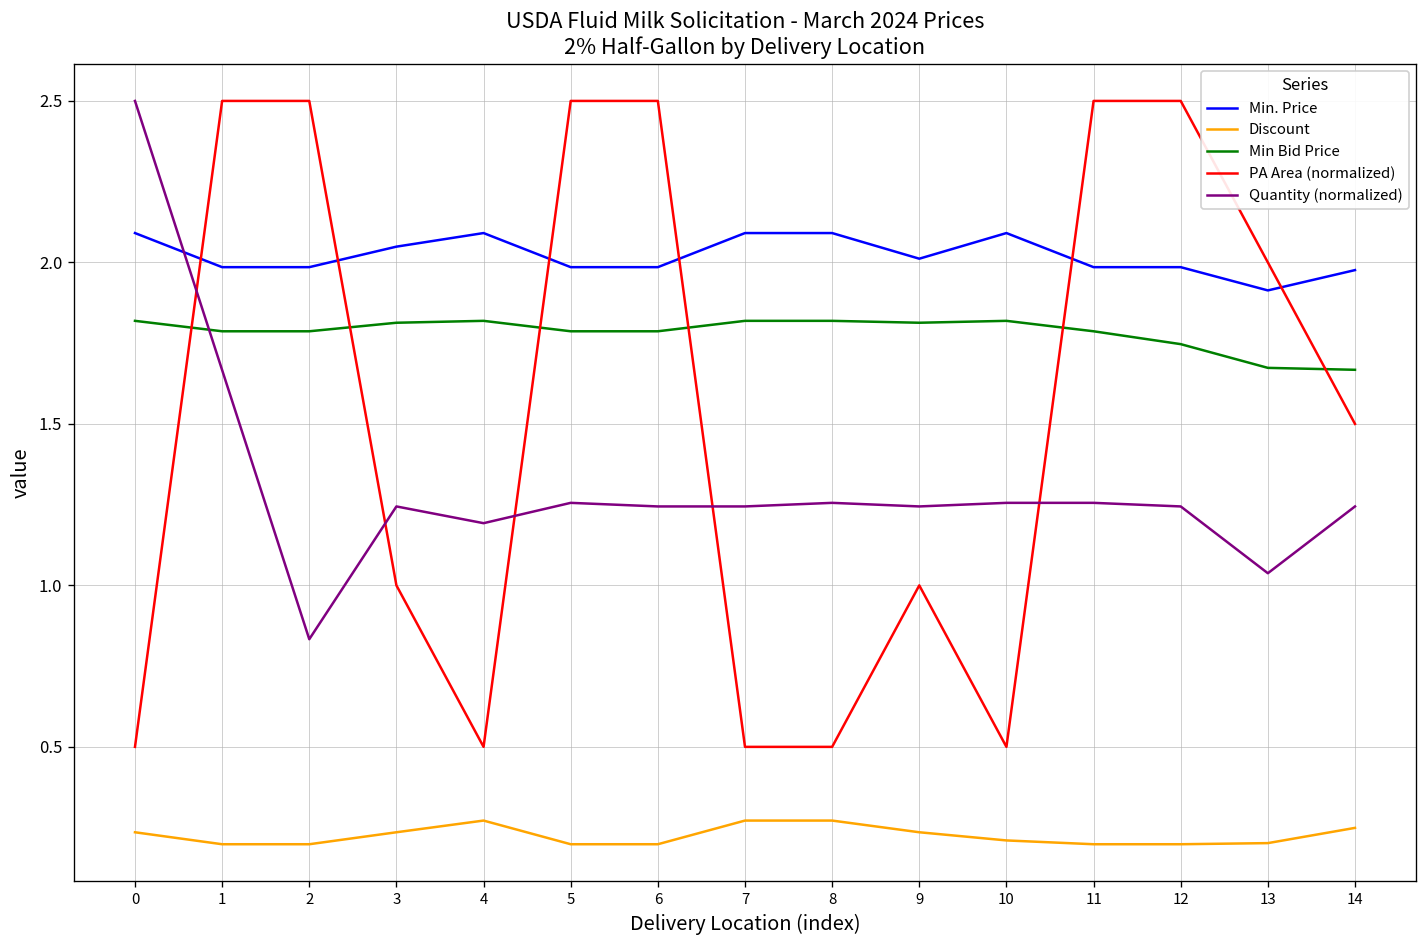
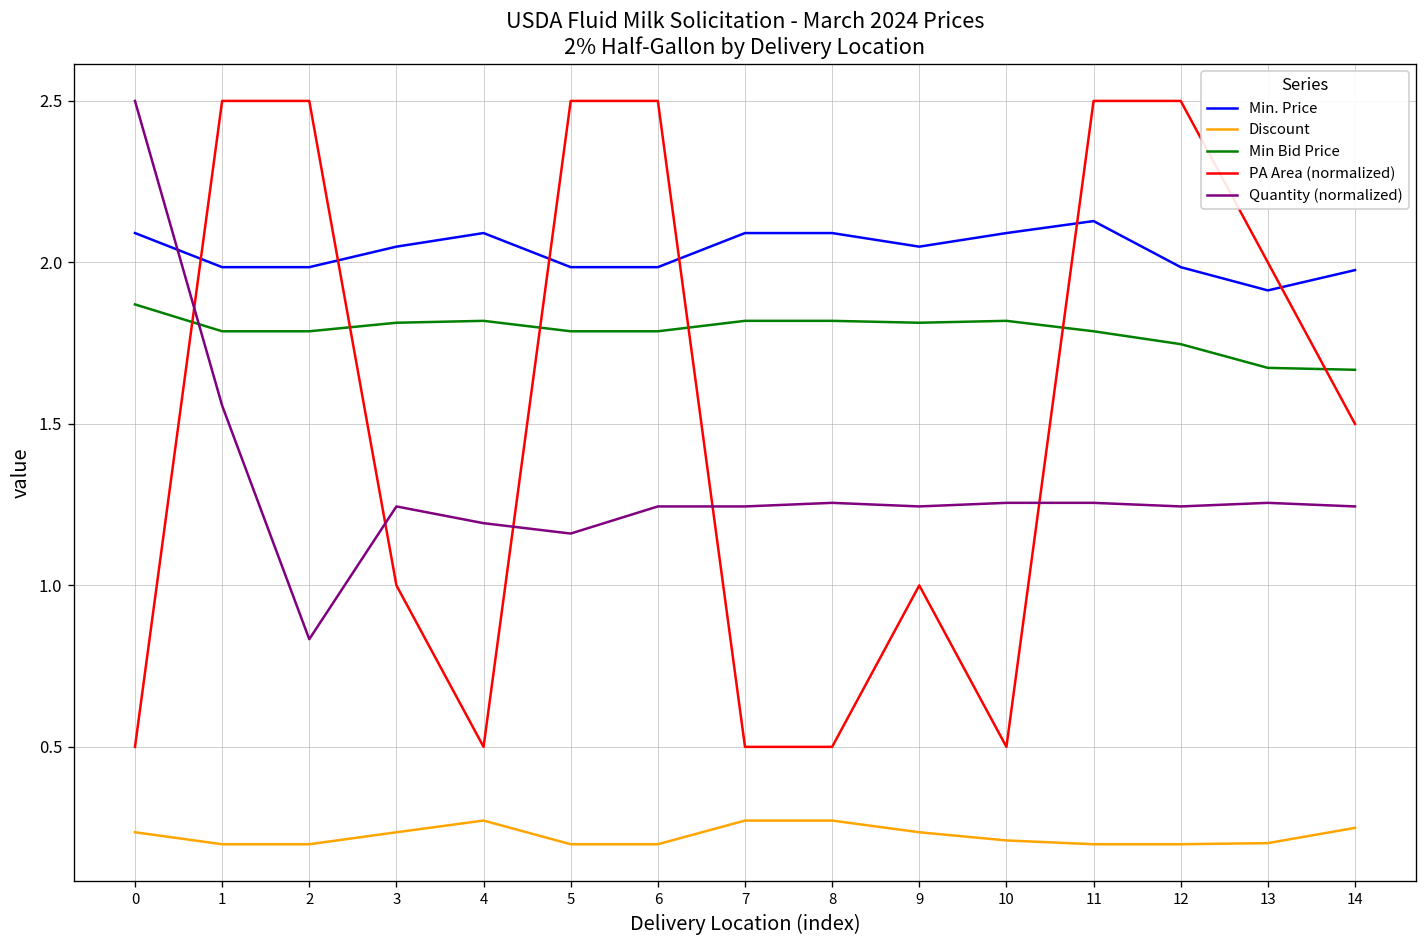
  {
    "Min. Price": {
      "0": 2.09,
      "1": 1.99,
      "2": 1.99,
      "3": 2.05,
      "4": 2.09,
      "5": 1.99,
      "6": 1.99,
      "7": 2.09,
      "8": 2.09,
-     "9": 2.01,
+     "9": 2.05,
      "10": 2.09,
-     "11": 1.99,
+     "11": 2.13,
      "12": 1.99,
      "13": 1.91,
      "14": 1.98
    },
    "Discount": {
      "0": 0.24,
      "1": 0.20,
      "2": 0.20,
      "3": 0.24,
      "4": 0.27,
      "5": 0.20,
      "6": 0.20,
      "7": 0.27,
      "8": 0.27,
      "9": 0.24,
      "10": 0.21,
      "11": 0.20,
      "12": 0.20,
      "13": 0.20,
      "14": 0.25
    },
    "Min Bid Price": {
-     "0": 1.82,
+     "0": 1.87,
      "1": 1.79,
      "2": 1.79,
      "3": 1.81,
      "4": 1.82,
      "5": 1.79,
      "6": 1.79,
      "7": 1.82,
      "8": 1.82,
      "9": 1.81,
      "10": 1.82,
      "11": 1.79,
      "12": 1.75,
      "13": 1.67,
      "14": 1.67
    },
    "PA Area (normalized)": {
      "0": 0.50,
      "1": 2.50,
      "2": 2.50,
      "3": 1.00,
      "4": 0.50,
      "5": 2.50,
      "6": 2.50,
      "7": 0.50,
      "8": 0.50,
      "9": 1.00,
      "10": 0.50,
      "11": 2.50,
      "12": 2.50,
      "13": 2.00,
      "14": 1.50
    },
    "Quantity (normalized)": {
      "0": 2.50,
-     "1": 1.67,
+     "1": 1.56,
      "2": 0.83,
      "3": 1.24,
      "4": 1.19,
-     "5": 1.26,
+     "5": 1.16,
      "6": 1.24,
      "7": 1.24,
      "8": 1.26,
      "9": 1.24,
      "10": 1.26,
      "11": 1.26,
      "12": 1.24,
-     "13": 1.04,
+     "13": 1.26,
      "14": 1.24
    }
  }
